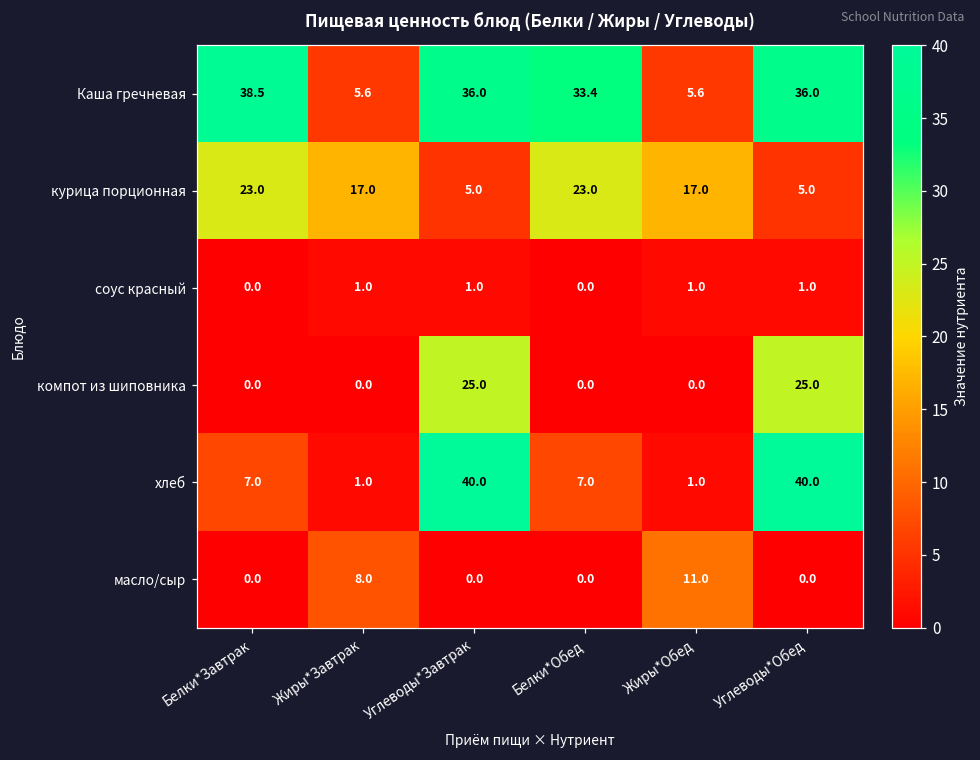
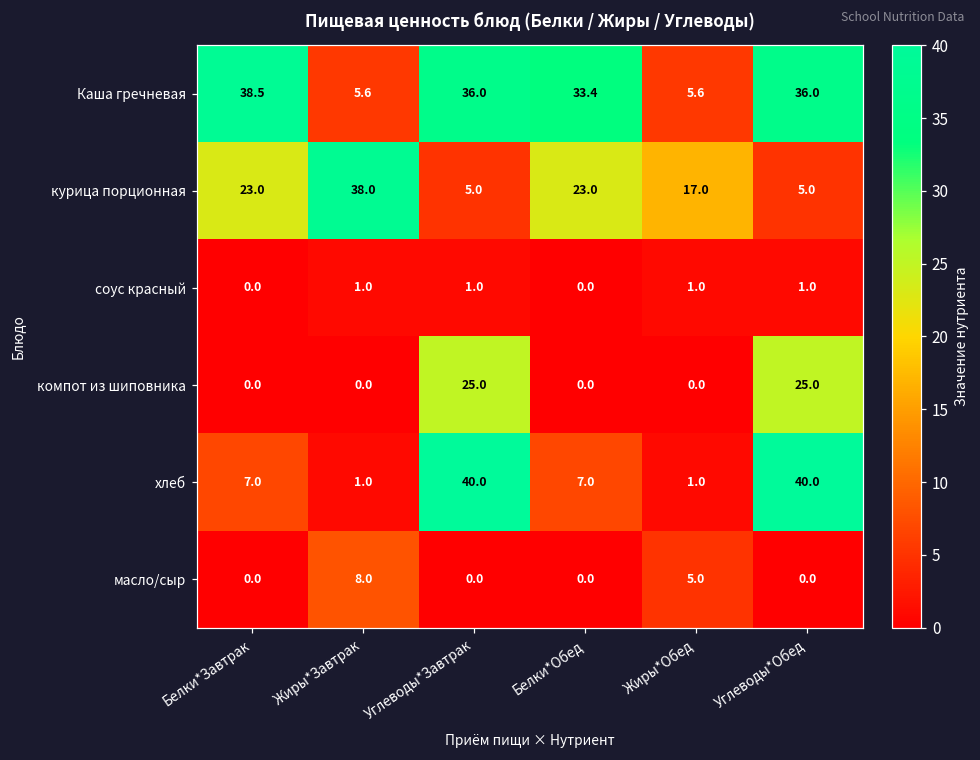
  {
    "Каша гречневая": {
      "Белки*Завтрак": 38.5,
      "Жиры*Завтрак": 5.6,
      "Углеводы*Завтрак": 36.0,
      "Белки*Обед": 33.4,
      "Жиры*Обед": 5.6,
      "Углеводы*Обед": 36.0
    },
    "курица порционная": {
      "Белки*Завтрак": 23.0,
-     "Жиры*Завтрак": 17.0,
+     "Жиры*Завтрак": 38.0,
      "Углеводы*Завтрак": 5.0,
      "Белки*Обед": 23.0,
      "Жиры*Обед": 17.0,
      "Углеводы*Обед": 5.0
    },
    "соус красный": {
      "Белки*Завтрак": 0.0,
      "Жиры*Завтрак": 1.0,
      "Углеводы*Завтрак": 1.0,
      "Белки*Обед": 0.0,
      "Жиры*Обед": 1.0,
      "Углеводы*Обед": 1.0
    },
    "компот из шиповника": {
      "Белки*Завтрак": 0.0,
      "Жиры*Завтрак": 0.0,
      "Углеводы*Завтрак": 25.0,
      "Белки*Обед": 0.0,
      "Жиры*Обед": 0.0,
      "Углеводы*Обед": 25.0
    },
    "хлеб": {
      "Белки*Завтрак": 7.0,
      "Жиры*Завтрак": 1.0,
      "Углеводы*Завтрак": 40.0,
      "Белки*Обед": 7.0,
      "Жиры*Обед": 1.0,
      "Углеводы*Обед": 40.0
    },
    "масло/сыр": {
      "Белки*Завтрак": 0.0,
      "Жиры*Завтрак": 8.0,
      "Углеводы*Завтрак": 0.0,
      "Белки*Обед": 0.0,
-     "Жиры*Обед": 11.0,
+     "Жиры*Обед": 5.0,
      "Углеводы*Обед": 0.0
    }
  }
